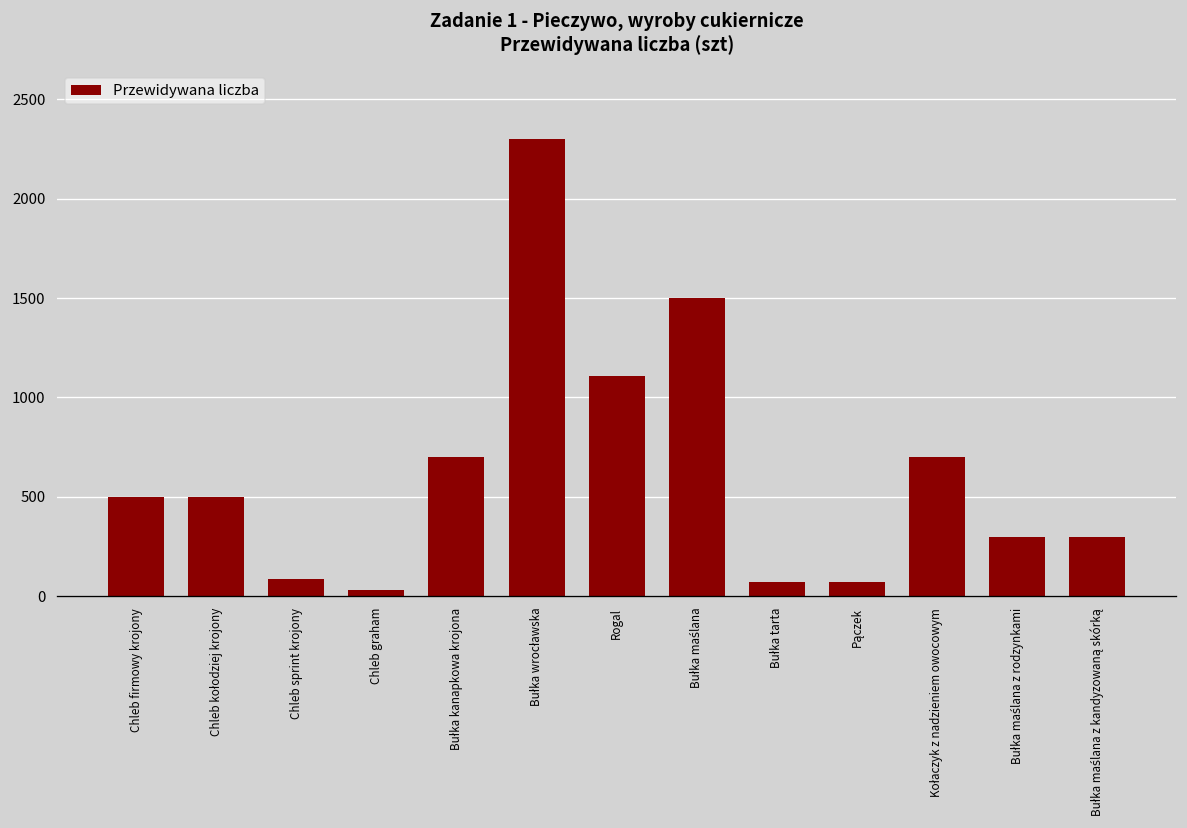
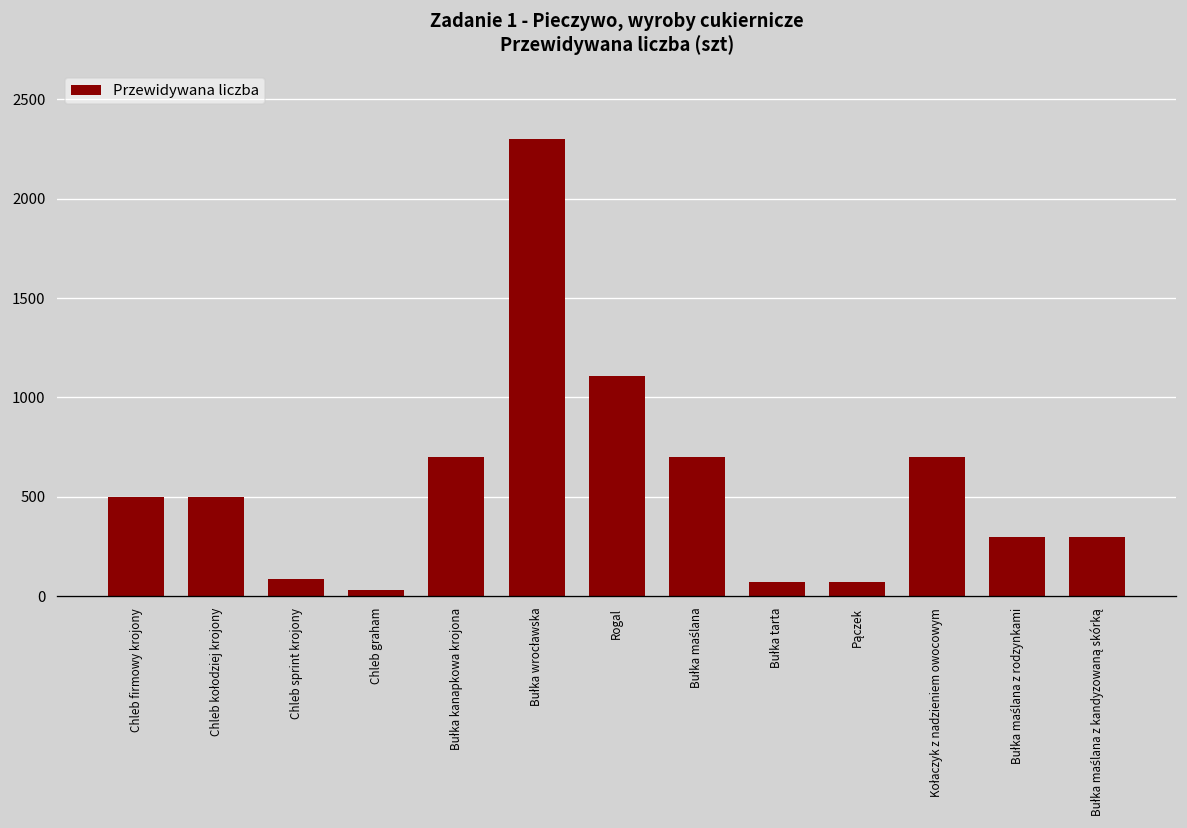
  {
    "Chleb firmowy krojony": 500,
    "Chleb kołodziej krojony": 500,
    "Chleb sprint krojony": 90,
    "Chleb graham": 30,
    "Bułka kanapkowa krojona": 700,
    "Bułka wrocławska": 2300,
    "Rogal": 1110,
-   "Bułka maślana": 1500,
+   "Bułka maślana": 700,
    "Bułka tarta": 70,
    "Pączek": 70,
    "Kołaczyk z nadzieniem owocowym": 700,
    "Bułka maślana z rodzynkami": 300,
    "Bułka maślana z kandyzowaną skórką": 300
  }
